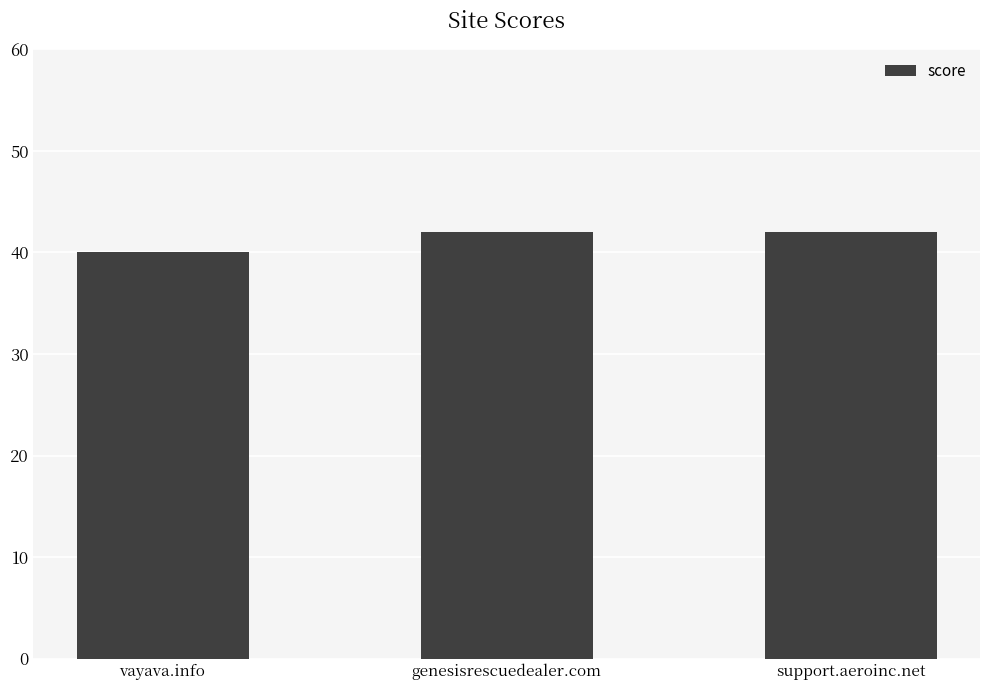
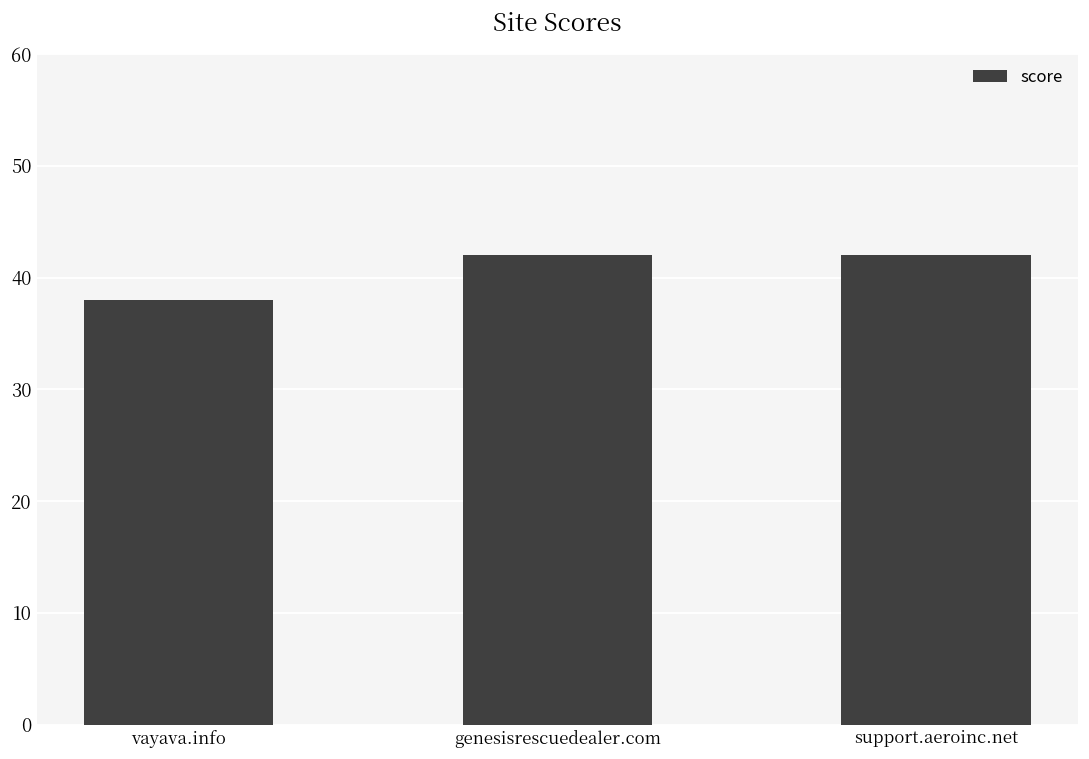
  {
-   "vayava.info": 40,
+   "vayava.info": 38,
    "genesisrescuedealer.com": 42,
    "support.aeroinc.net": 42
  }
